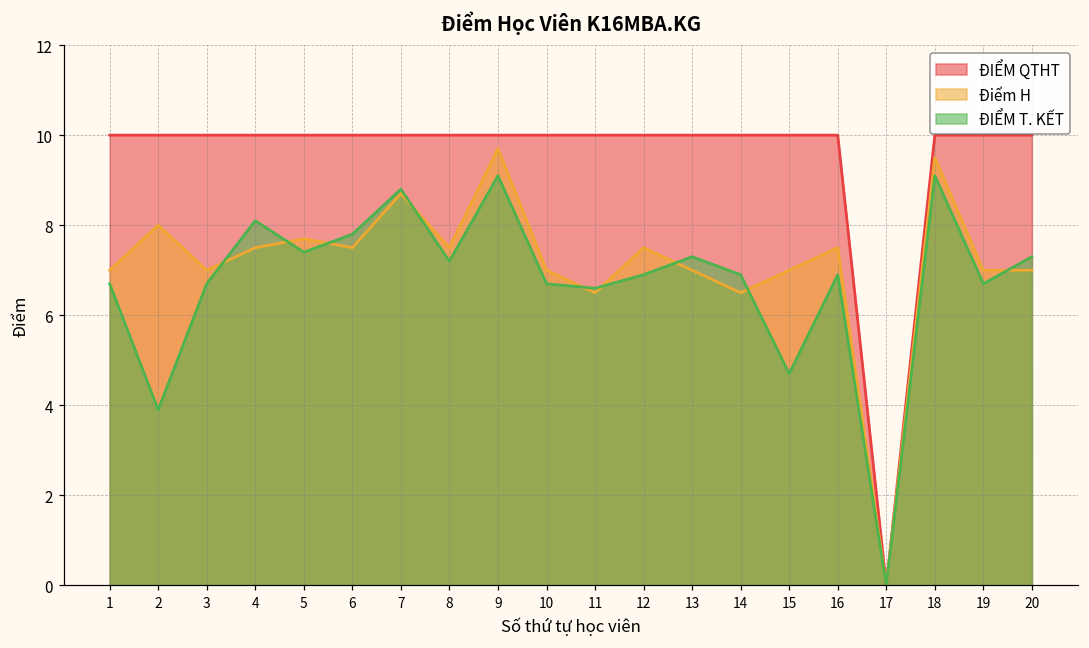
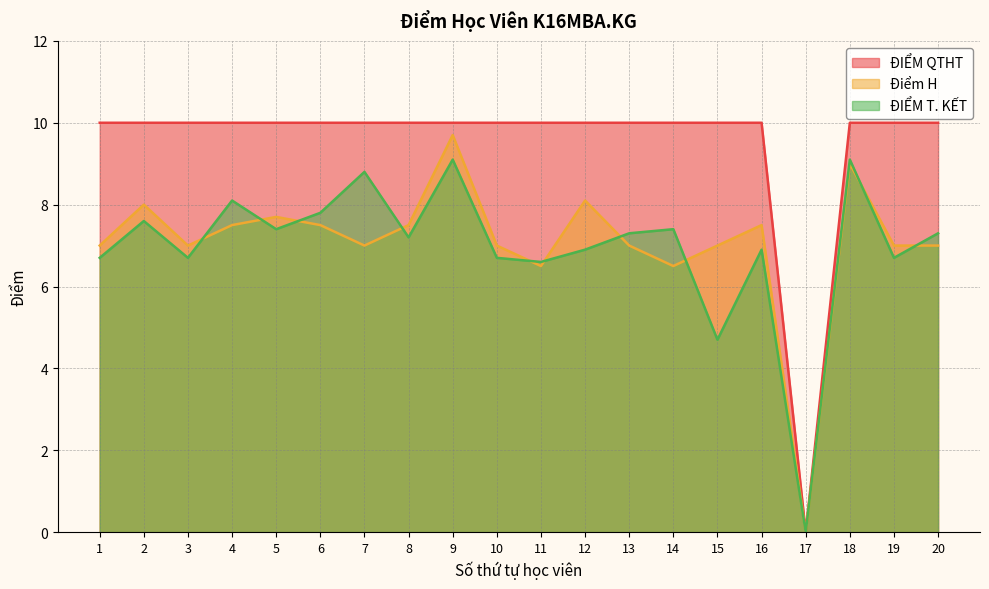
  {
    "ĐIỂM QTHT": {
      "1": 10.0,
      "2": 10.0,
      "3": 10.0,
      "4": 10.0,
      "5": 10.0,
      "6": 10.0,
      "7": 10.0,
      "8": 10.0,
      "9": 10.0,
      "10": 10.0,
      "11": 10.0,
      "12": 10.0,
      "13": 10.0,
      "14": 10.0,
      "15": 10.0,
      "16": 10.0,
      "18": 10.0,
      "19": 10.0,
      "20": 10.0
    },
    "Điểm H": {
      "1": 7.0,
      "2": 8.0,
      "3": 7.0,
      "4": 7.5,
      "5": 7.7,
      "6": 7.5,
-     "7": 8.7,
+     "7": 7.0,
      "8": 7.5,
      "9": 9.7,
      "10": 7.0,
      "11": 6.5,
-     "12": 7.5,
+     "12": 8.1,
      "13": 7.0,
      "14": 6.5,
      "15": 7.0,
      "16": 7.5,
-     "18": 9.5,
+     "18": 9.0,
      "19": 7.0,
      "20": 7.0
    },
    "ĐIỂM T. KẾT": {
      "1": 6.7,
-     "2": 3.9,
+     "2": 7.6,
      "3": 6.7,
      "4": 8.1,
      "5": 7.4,
      "6": 7.8,
      "7": 8.8,
      "8": 7.2,
      "9": 9.1,
      "10": 6.7,
      "11": 6.6,
      "12": 6.9,
      "13": 7.3,
-     "14": 6.9,
+     "14": 7.4,
      "15": 4.7,
      "16": 6.9,
      "18": 9.1,
      "19": 6.7,
      "20": 7.3
    }
  }
